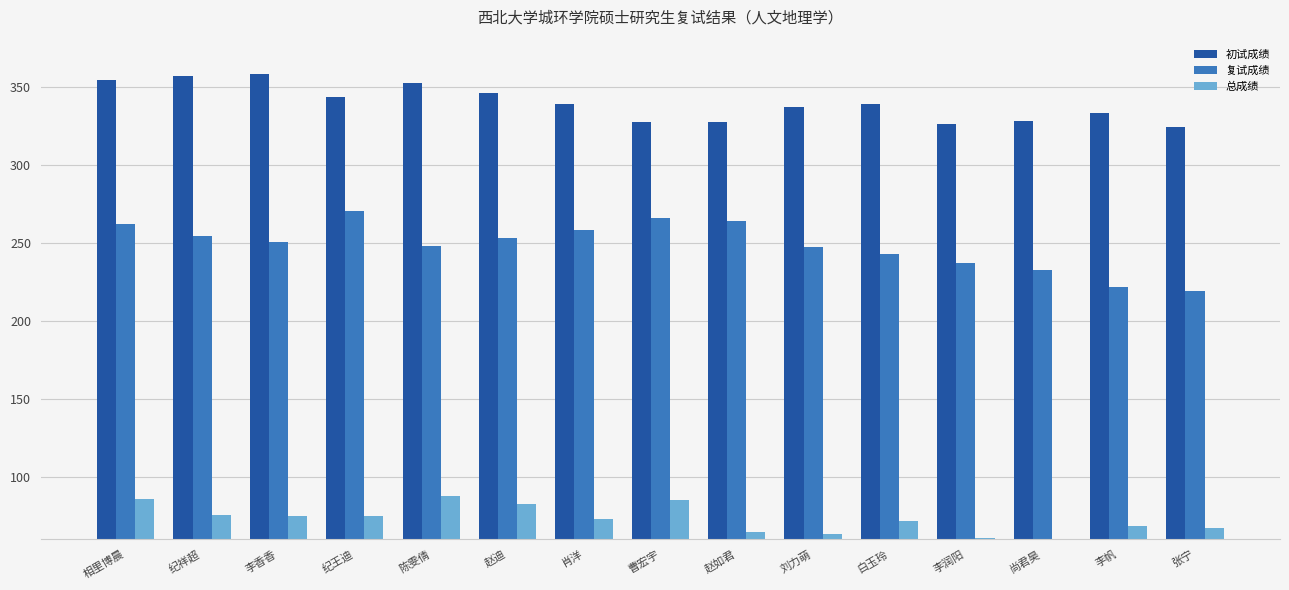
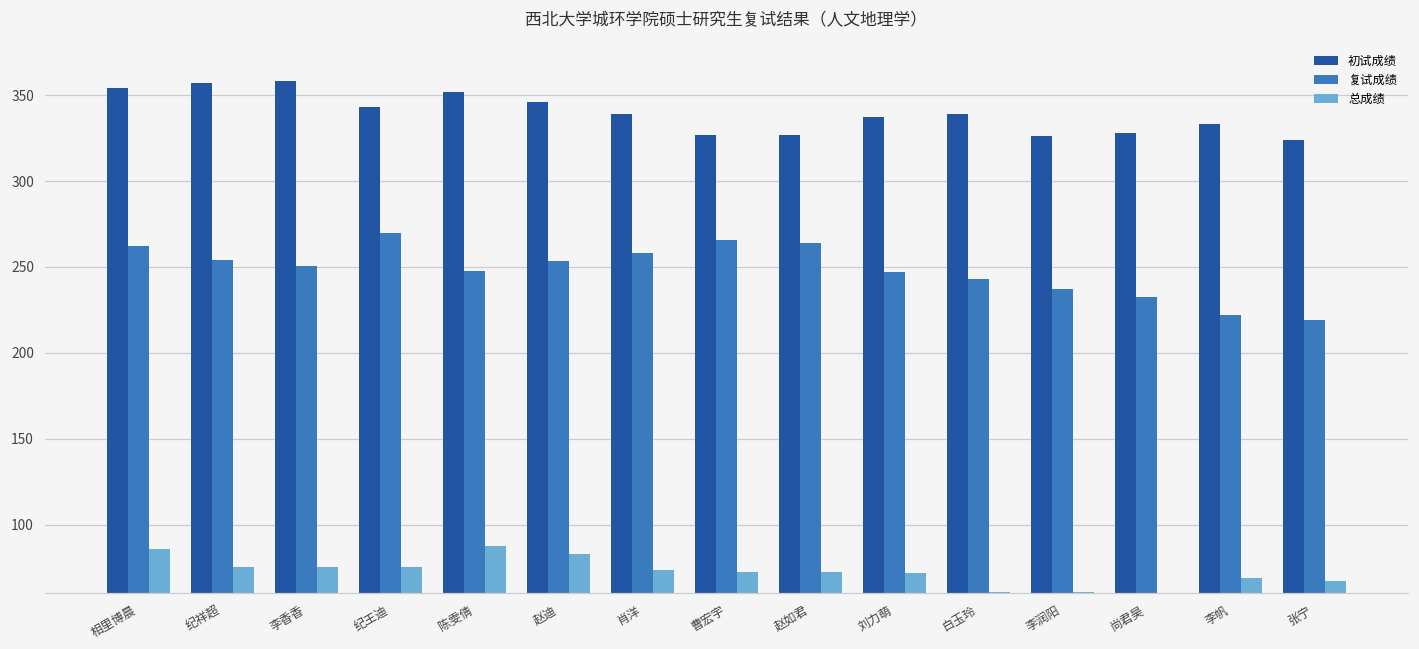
  {
    "总成绩": {
      "相里博晨": 86,
      "纪祥超": 75,
      "李香香": 75,
      "纪王迪": 75,
      "陈雯倩": 87,
      "赵迪": 83,
      "肖洋": 73,
-     "曹宏宇": 85,
-     "赵如君": 65,
-     "刘力萌": 63,
-     "白玉玲": 72,
+     "曹宏宇": 72,
+     "赵如君": 72,
+     "刘力萌": 72,
+     "白玉玲": 61,
      "李润阳": 61,
      "李帆": 69,
      "张宁": 67
    }
  }
